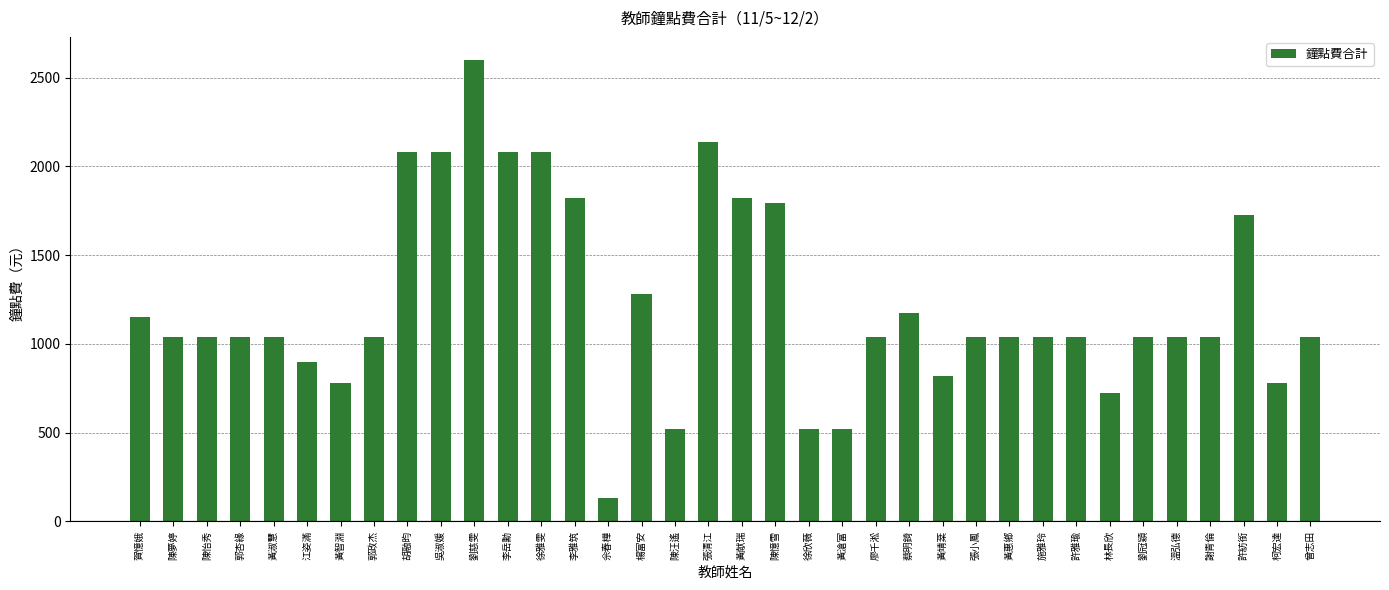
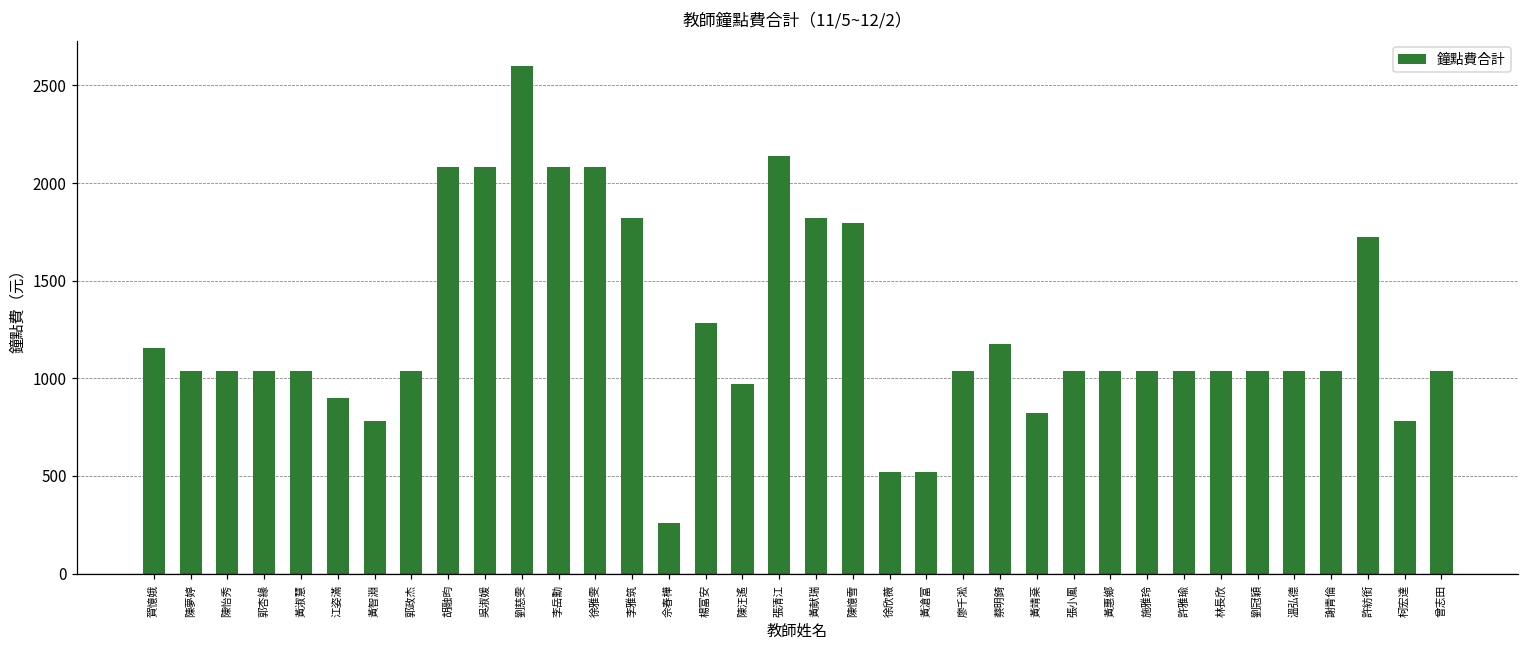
  {
    "賀憶娥": 1150,
    "陳夢婷": 1040,
    "陳怡秀": 1040,
    "郭杏緣": 1040,
    "黃淑慧": 1040,
    "江姿滿": 900,
    "黃智淵": 780,
    "郭政杰": 1040,
    "胡融昀": 2080,
    "吳淑媛": 2080,
    "劉慈雯": 2600,
    "李岳勳": 2080,
    "徐雅雯": 2080,
    "李雅筑": 1820,
-   "佘春樺": 130,
+   "佘春樺": 260,
    "楊富安": 1280,
-   "陳汪遙": 520,
+   "陳汪遙": 970,
    "張清江": 2140,
    "黃献瑞": 1820,
    "陳憶雪": 1800,
    "徐欣薇": 520,
    "黃滄富": 520,
    "廖千淞": 1040,
    "蔡明錡": 1180,
    "黃靖棻": 820,
    "張小鳳": 1040,
    "黃惠鄉": 1040,
    "施雅玲": 1040,
    "許雅瑜": 1040,
-   "林長欣": 720,
+   "林長欣": 1040,
    "劉冠穎": 1040,
    "溫弘德": 1040,
    "謝青倫": 1040,
    "許紡銜": 1720,
    "柯宏達": 780,
    "曾志田": 1040
  }
